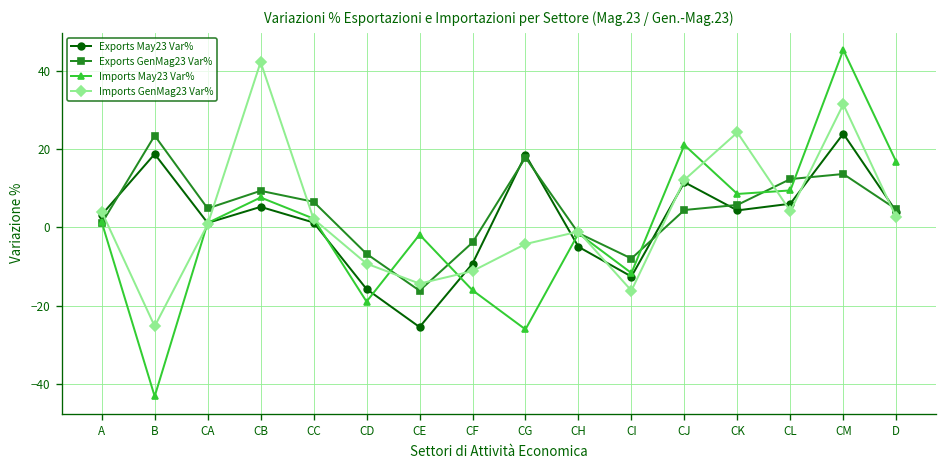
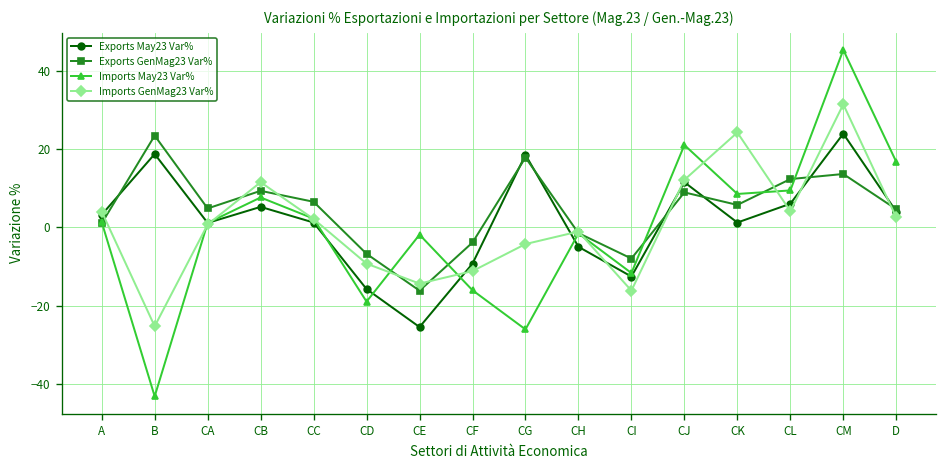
  {
    "Exports May23 Var%": {
      "A": 3,
      "B": 19,
      "CB": 5,
      "CC": 1,
      "CD": -16,
      "CE": -26,
      "CF": -9,
      "CH": -5,
      "CI": -13,
-     "CK": 4,
+     "CK": 1,
      "CL": 6,
      "CM": 24
    },
    "Exports GenMag23 Var%": {
      "B": 23,
      "CA": 5,
      "CB": 9,
      "CC": 7,
      "CD": -7,
      "CE": -16,
      "CF": -4,
      "CI": -8,
-     "CJ": 4,
+     "CJ": 9,
      "CK": 6,
      "CL": 12,
      "CM": 14
    },
    "Imports May23 Var%": {
      "B": -43,
      "CB": 8,
      "CD": -19,
      "CE": -2,
      "CF": -16,
      "CG": -26,
      "CI": -12,
      "CJ": 21,
      "CK": 9,
      "CL": 9,
      "CM": 45,
      "D": 17
    },
    "Imports GenMag23 Var%": {
      "A": 4,
      "B": -25,
-     "CB": 42,
+     "CB": 12,
      "CD": -9,
      "CE": -14,
      "CF": -11,
      "CG": -4,
      "CI": -16,
      "CK": 24,
      "CL": 4,
      "CM": 31,
      "D": 3
    }
  }
